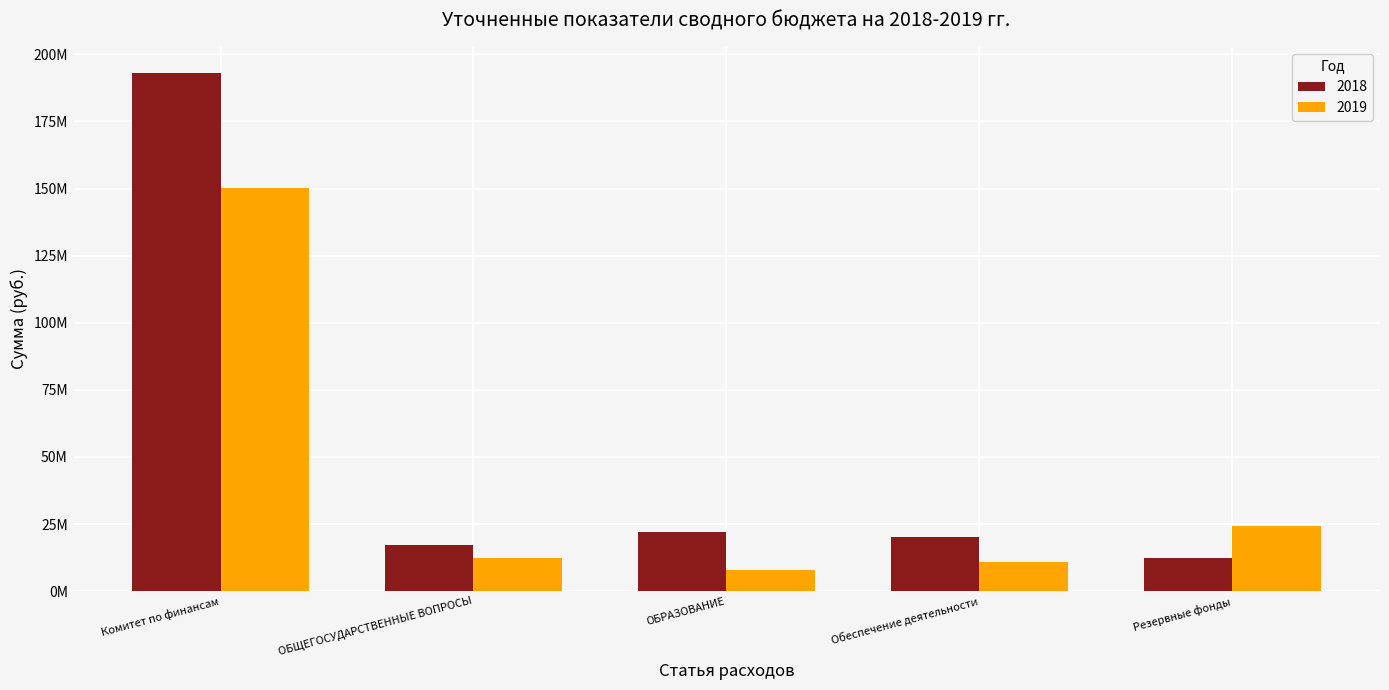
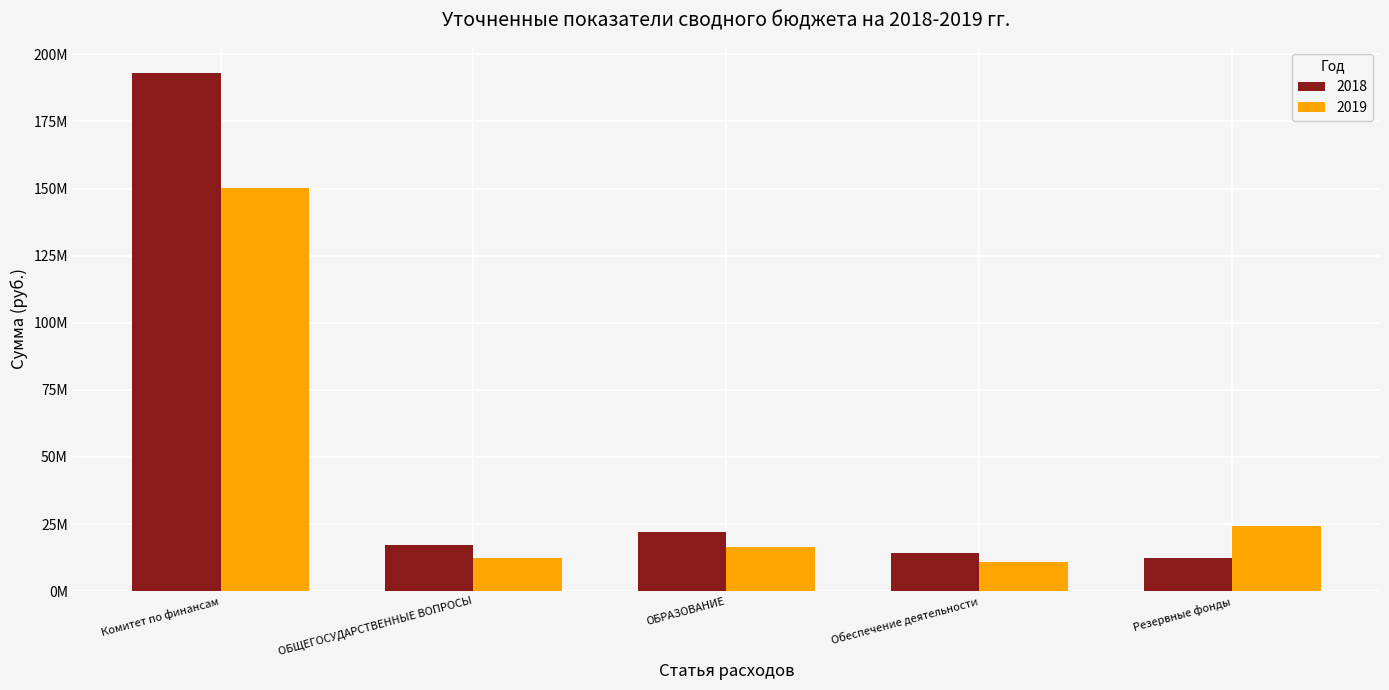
  {
    "2018": {
      "Комитет по финансам": 193000000,
      "ОБЩЕГОСУДАРСТВЕННЫЕ ВОПРОСЫ": 17000000,
      "ОБРАЗОВАНИЕ": 22000000,
-     "Обеспечение деятельности": 20000000,
+     "Обеспечение деятельности": 14000000,
      "Резервные фонды": 12000000
    },
    "2019": {
      "Комитет по финансам": 150000000,
      "ОБЩЕГОСУДАРСТВЕННЫЕ ВОПРОСЫ": 12000000,
-     "ОБРАЗОВАНИЕ": 8000000,
+     "ОБРАЗОВАНИЕ": 16000000,
      "Обеспечение деятельности": 11000000,
      "Резервные фонды": 24000000
    }
  }
